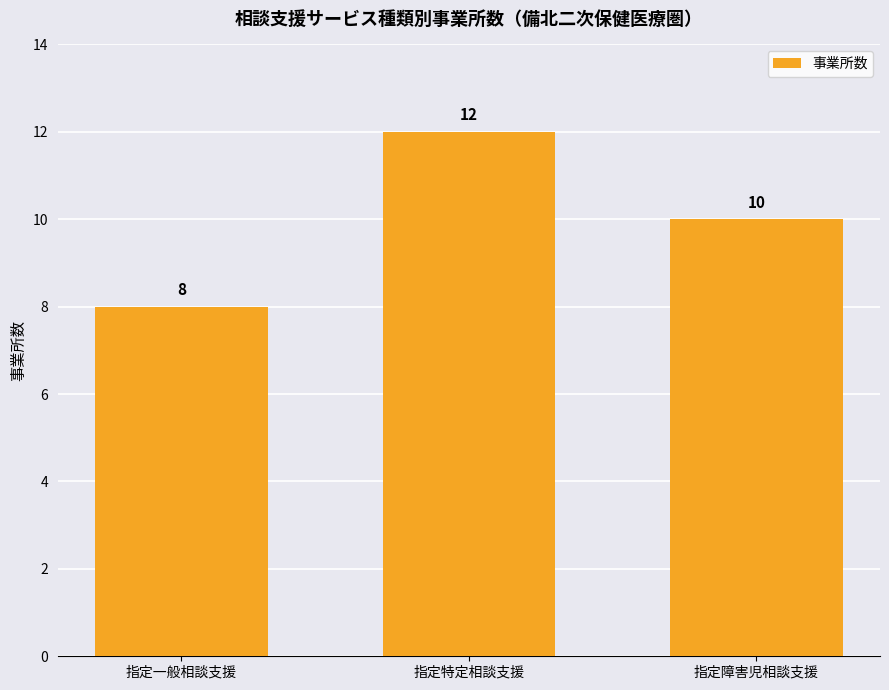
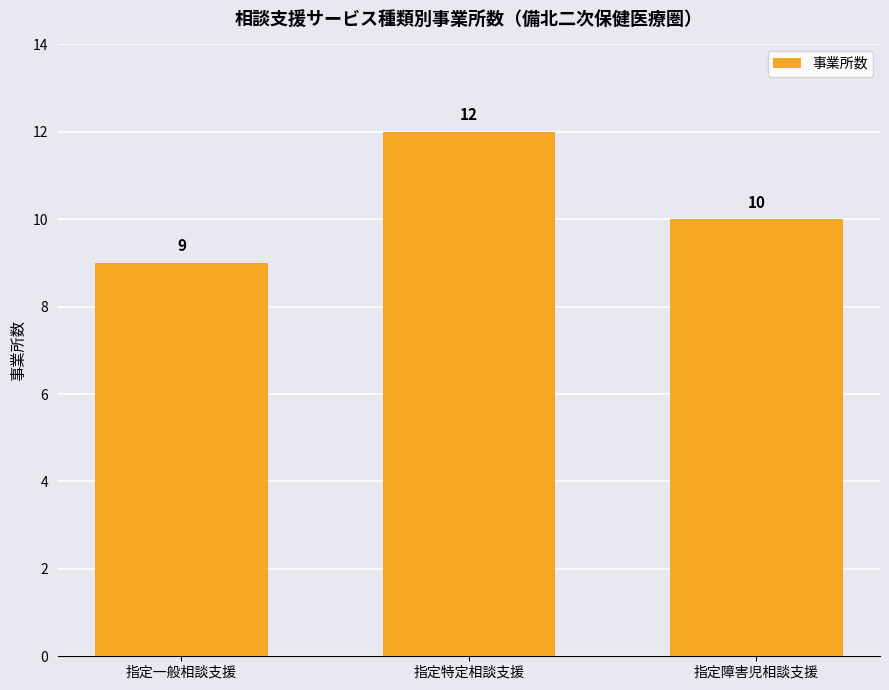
  {
-   "指定一般相談支援": 8,
+   "指定一般相談支援": 9,
    "指定特定相談支援": 12,
    "指定障害児相談支援": 10
  }
